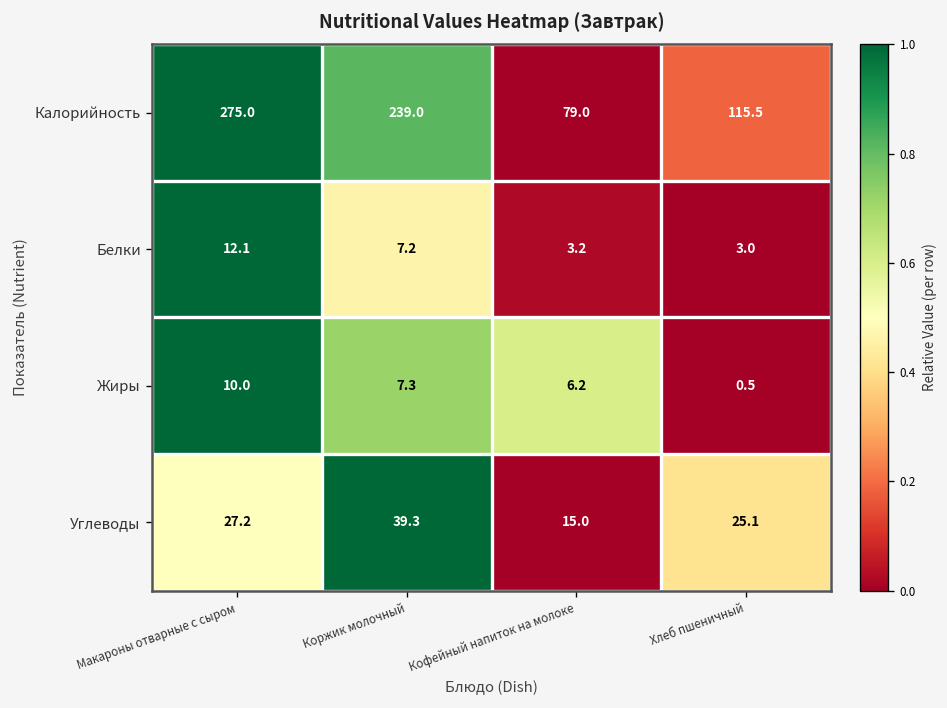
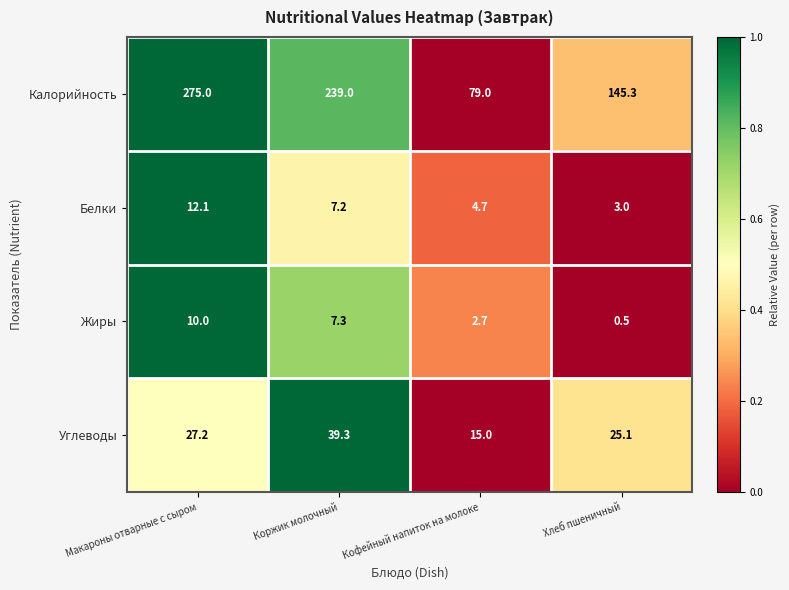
  {
    "Калорийность": {
      "Макароны отварные с сыром": 275.0,
      "Коржик молочный": 239.0,
      "Кофейный напиток на молоке": 79.0,
-     "Хлеб пшеничный": 115.5
+     "Хлеб пшеничный": 145.3
    },
    "Белки": {
      "Макароны отварные с сыром": 12.1,
      "Коржик молочный": 7.2,
-     "Кофейный напиток на молоке": 3.2,
+     "Кофейный напиток на молоке": 4.7,
      "Хлеб пшеничный": 3.0
    },
    "Жиры": {
      "Макароны отварные с сыром": 10.0,
      "Коржик молочный": 7.3,
-     "Кофейный напиток на молоке": 6.2,
+     "Кофейный напиток на молоке": 2.7,
      "Хлеб пшеничный": 0.5
    },
    "Углеводы": {
      "Макароны отварные с сыром": 27.2,
      "Коржик молочный": 39.3,
      "Кофейный напиток на молоке": 15.0,
      "Хлеб пшеничный": 25.1
    }
  }
